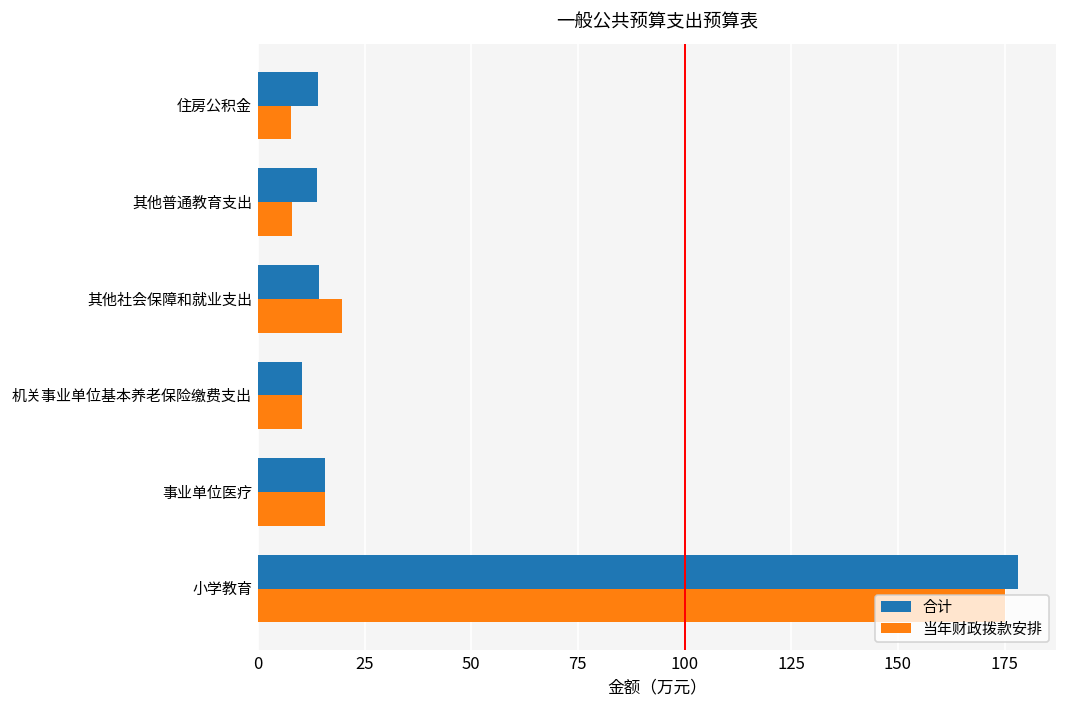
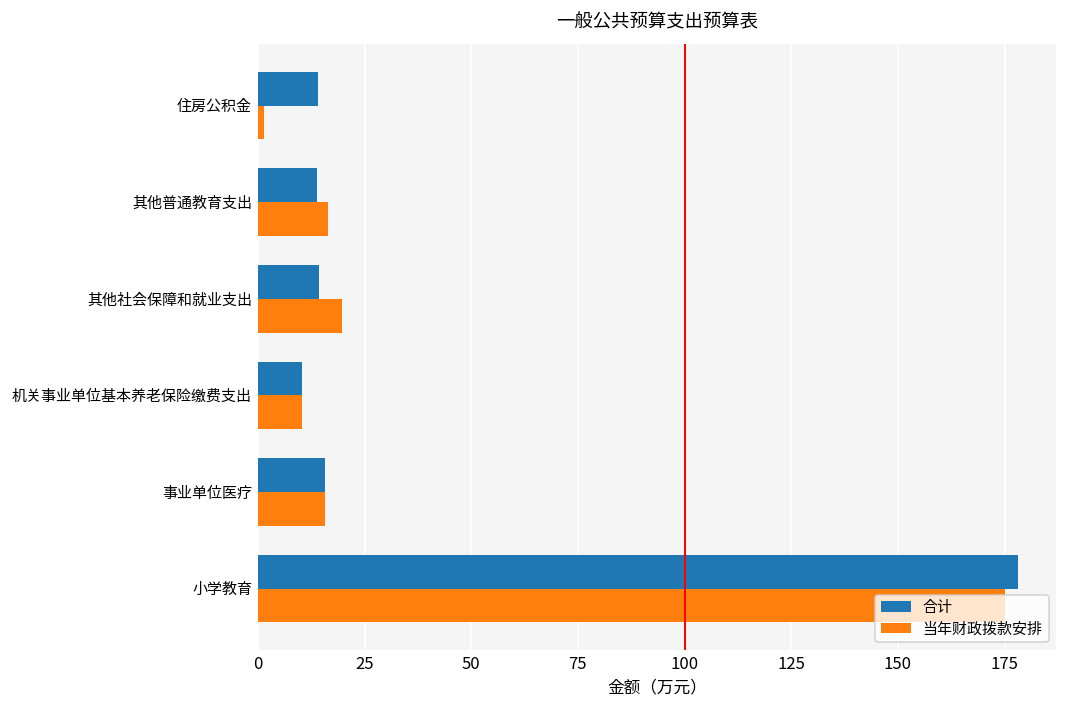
  {
    "合计": {
      "住房公积金": 14,
      "其他普通教育支出": 14,
      "其他社会保障和就业支出": 14,
      "机关事业单位基本养老保险缴费支出": 10,
      "事业单位医疗": 16,
      "小学教育": 178
    },
    "当年财政拨款安排": {
-     "住房公积金": 8,
-     "其他普通教育支出": 8,
+     "住房公积金": 2,
+     "其他普通教育支出": 16,
      "其他社会保障和就业支出": 20,
      "机关事业单位基本养老保险缴费支出": 10,
      "事业单位医疗": 16
    }
  }
